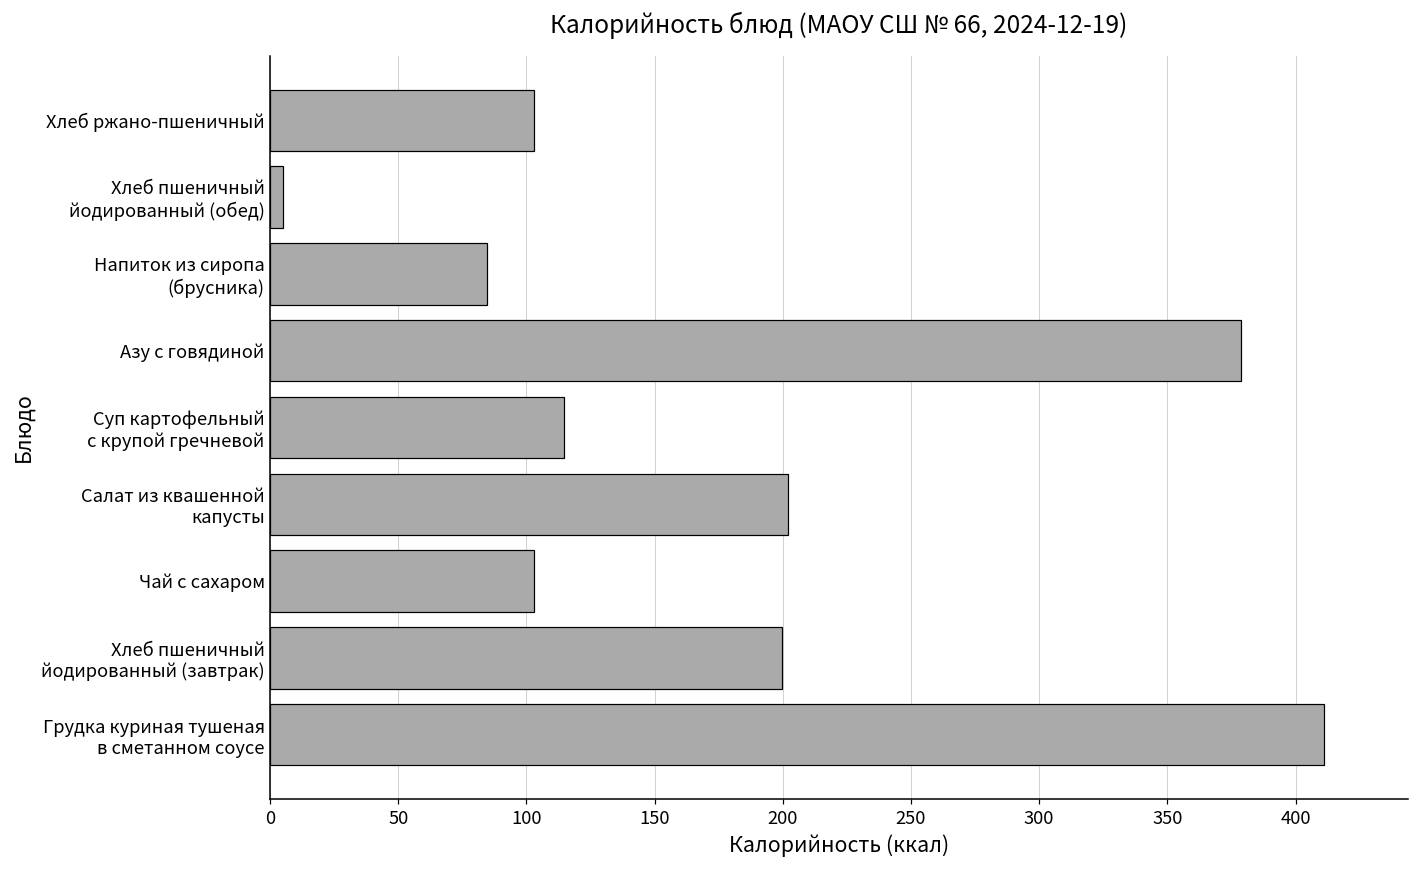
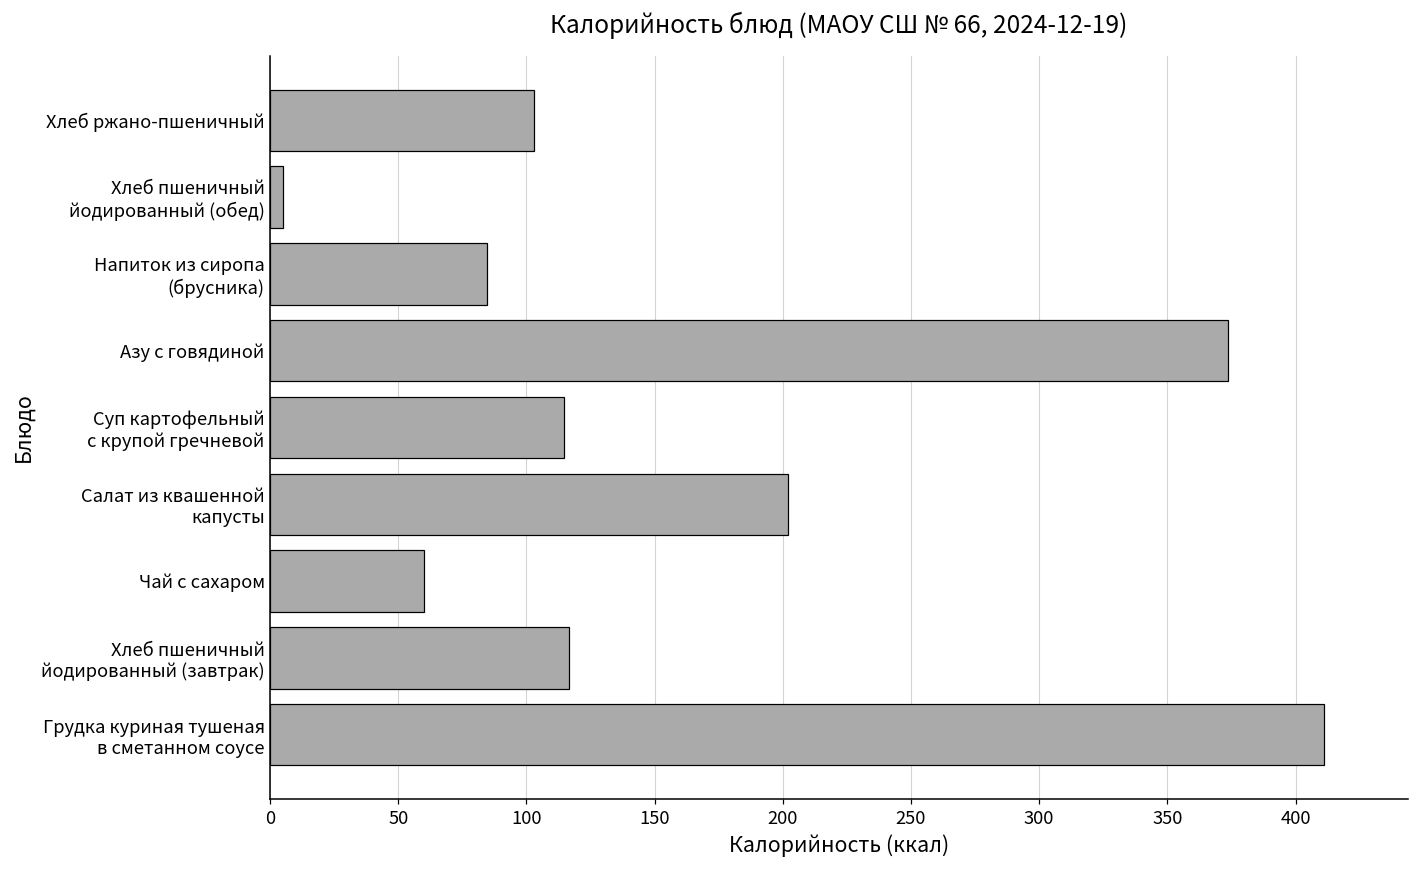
  {
    "Хлеб ржано-пшеничный": 103,
    "Хлеб пшеничный йодированный (обед)": 5,
    "Напиток из сиропа (брусника)": 85,
-   "Азу с говядиной": 379,
+   "Азу с говядиной": 374,
    "Суп картофельный с крупой гречневой": 115,
    "Салат из квашенной капусты": 202,
-   "Чай с сахаром": 103,
-   "Хлеб пшеничный йодированный (завтрак)": 200,
+   "Чай с сахаром": 60,
+   "Хлеб пшеничный йодированный (завтрак)": 117,
    "Грудка куриная тушеная в сметанном соусе": 411
  }
